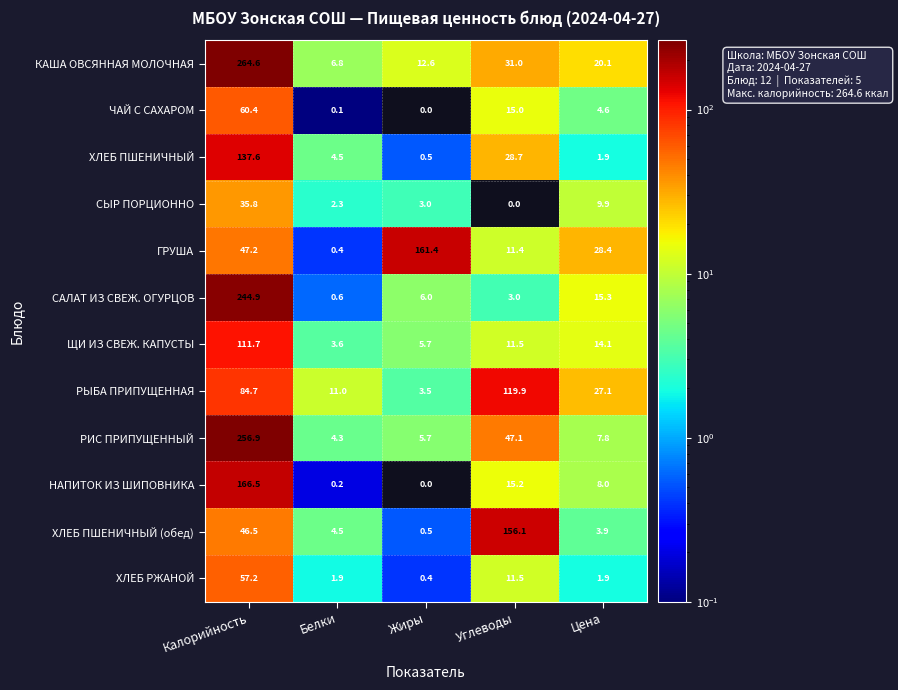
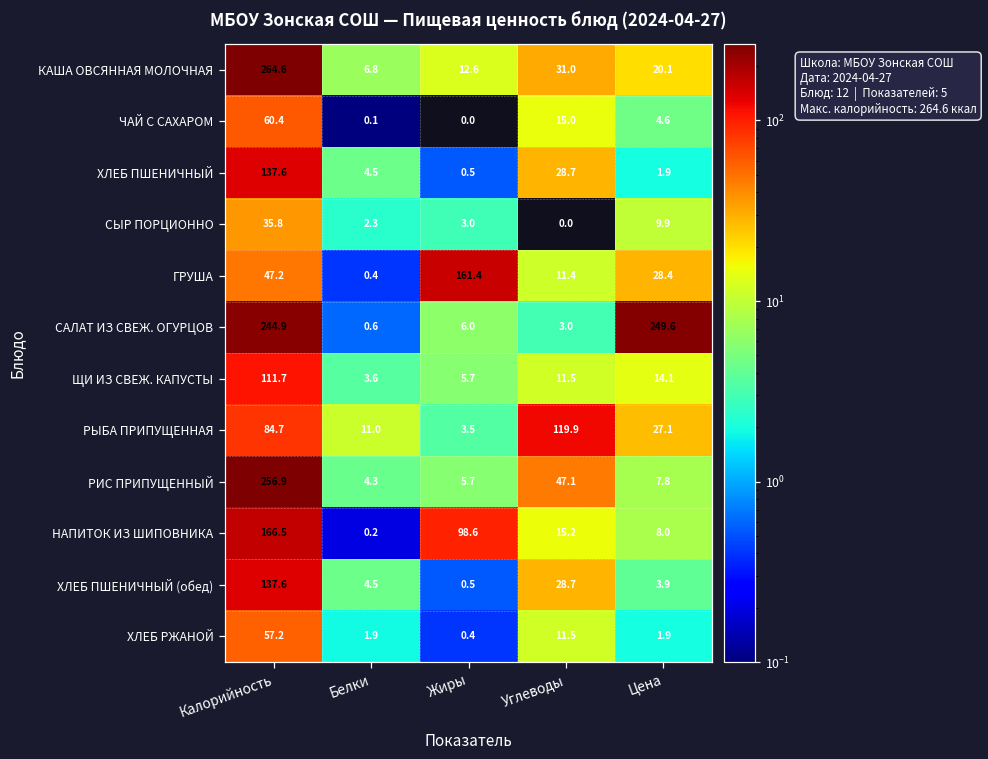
  {
    "КАША ОВСЯННАЯ МОЛОЧНАЯ": {
      "Калорийность": 264.6,
      "Белки": 6.8,
      "Жиры": 12.6,
      "Углеводы": 31.0,
      "Цена": 20.1
    },
    "ЧАЙ С САХАРОМ": {
      "Калорийность": 60.4,
      "Белки": 0.1,
      "Жиры": 0.0,
      "Углеводы": 15.0,
      "Цена": 4.6
    },
    "ХЛЕБ ПШЕНИЧНЫЙ": {
      "Калорийность": 137.6,
      "Белки": 4.5,
      "Жиры": 0.5,
      "Углеводы": 28.7,
      "Цена": 1.9
    },
    "СЫР ПОРЦИОННО": {
      "Калорийность": 35.8,
      "Белки": 2.3,
      "Жиры": 3.0,
      "Углеводы": 0.0,
      "Цена": 9.9
    },
    "ГРУША": {
      "Калорийность": 47.2,
      "Белки": 0.4,
      "Жиры": 161.4,
      "Углеводы": 11.4,
      "Цена": 28.4
    },
    "САЛАТ ИЗ СВЕЖ. ОГУРЦОВ": {
      "Калорийность": 244.9,
      "Белки": 0.6,
      "Жиры": 6.0,
      "Углеводы": 3.0,
-     "Цена": 15.3
+     "Цена": 249.6
    },
    "ЩИ ИЗ СВЕЖ. КАПУСТЫ": {
      "Калорийность": 111.7,
      "Белки": 3.6,
      "Жиры": 5.7,
      "Углеводы": 11.5,
      "Цена": 14.1
    },
    "РЫБА ПРИПУЩЕННАЯ": {
      "Калорийность": 84.7,
      "Белки": 11.0,
      "Жиры": 3.5,
      "Углеводы": 119.9,
      "Цена": 27.1
    },
    "РИС ПРИПУЩЕННЫЙ": {
      "Калорийность": 256.9,
      "Белки": 4.3,
      "Жиры": 5.7,
      "Углеводы": 47.1,
      "Цена": 7.8
    },
    "НАПИТОК ИЗ ШИПОВНИКА": {
      "Калорийность": 166.5,
      "Белки": 0.2,
-     "Жиры": 0.0,
+     "Жиры": 98.6,
      "Углеводы": 15.2,
      "Цена": 8.0
    },
    "ХЛЕБ ПШЕНИЧНЫЙ (обед)": {
-     "Калорийность": 46.5,
+     "Калорийность": 137.6,
      "Белки": 4.5,
      "Жиры": 0.5,
-     "Углеводы": 156.1,
+     "Углеводы": 28.7,
      "Цена": 3.9
    },
    "ХЛЕБ РЖАНОЙ": {
      "Калорийность": 57.2,
      "Белки": 1.9,
      "Жиры": 0.4,
      "Углеводы": 11.5,
      "Цена": 1.9
    }
  }
